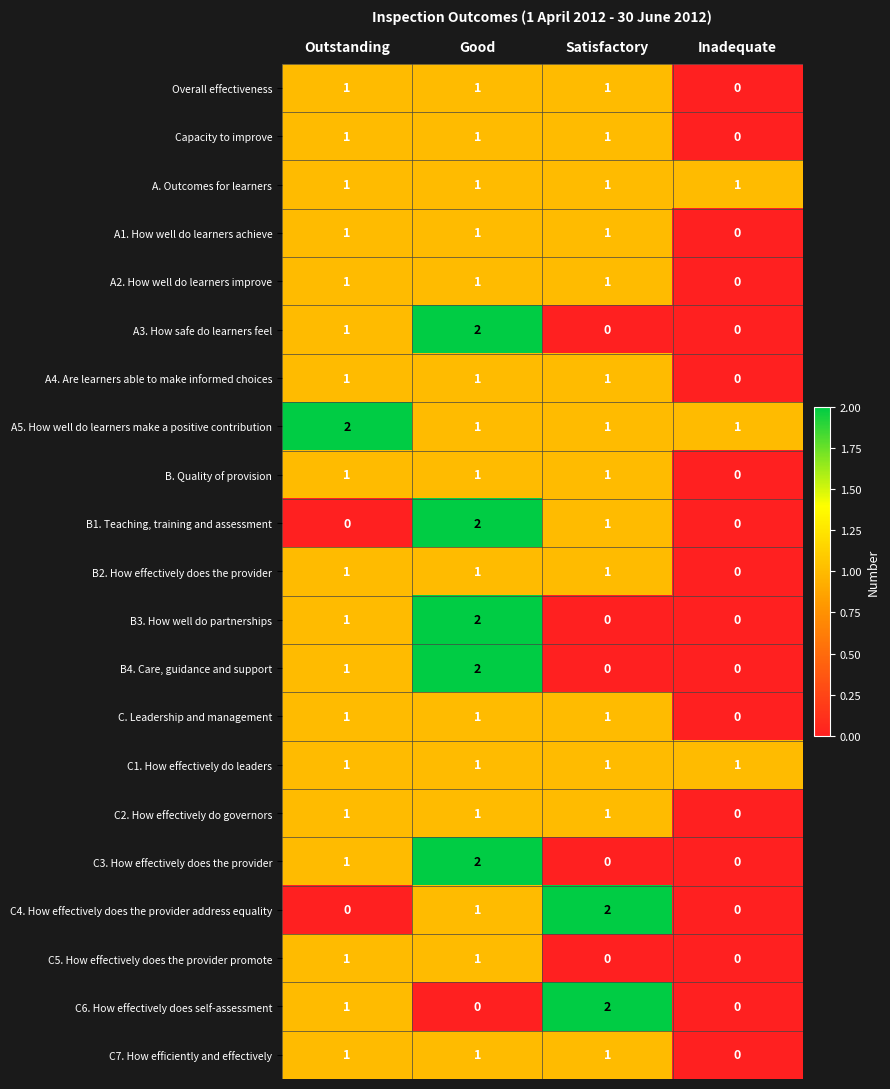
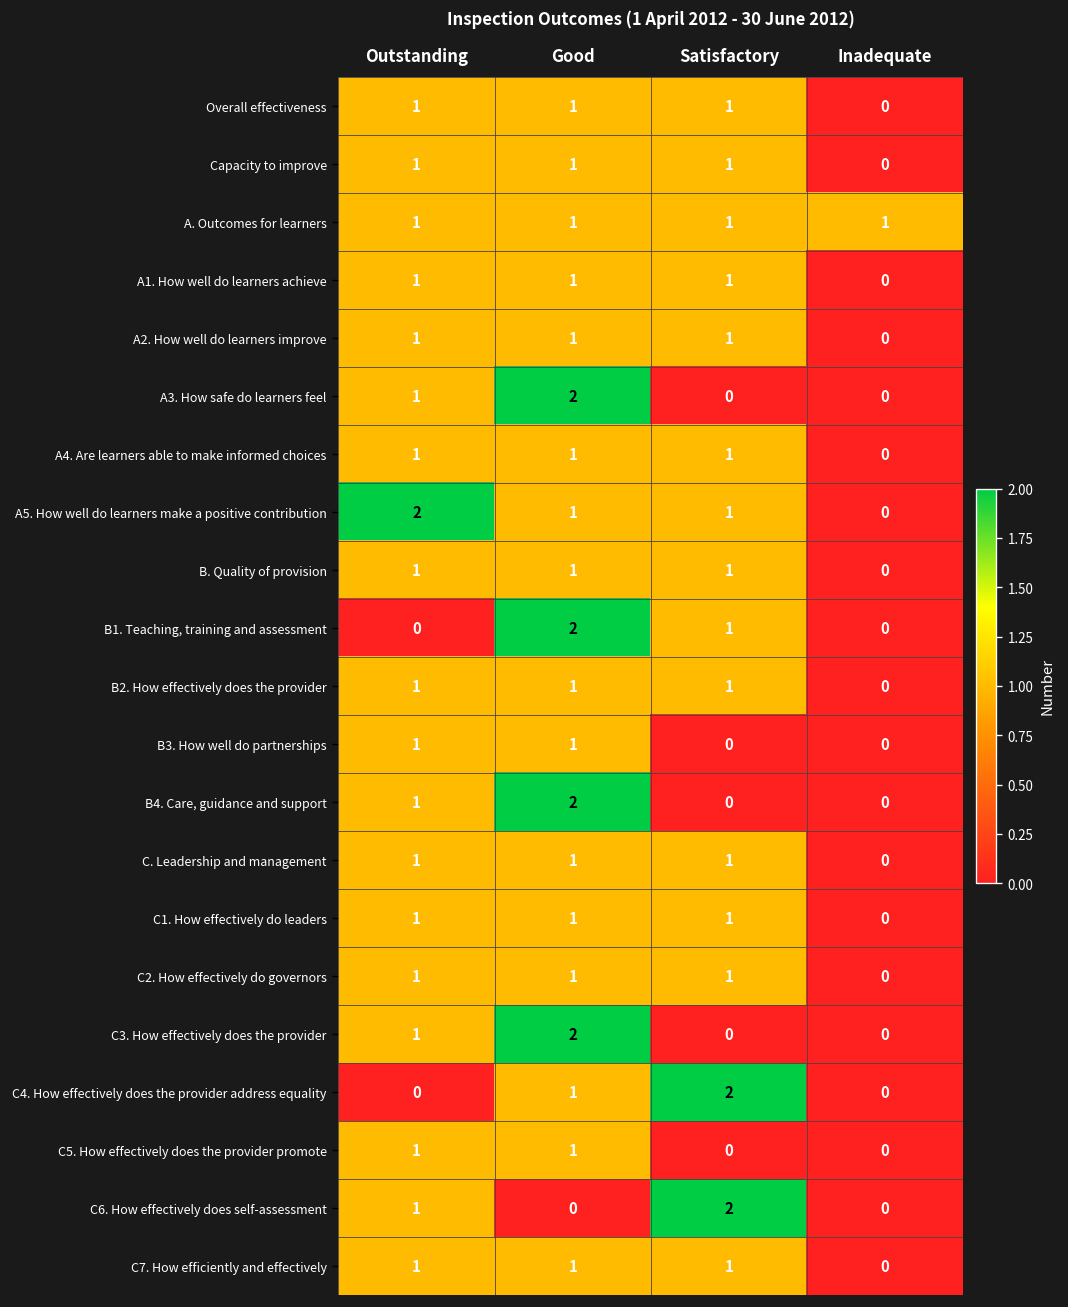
  {
    "Overall effectiveness": {
      "Outstanding": 1,
      "Good": 1,
      "Satisfactory": 1,
      "Inadequate": 0
    },
    "Capacity to improve": {
      "Outstanding": 1,
      "Good": 1,
      "Satisfactory": 1,
      "Inadequate": 0
    },
    "A. Outcomes for learners": {
      "Outstanding": 1,
      "Good": 1,
      "Satisfactory": 1,
      "Inadequate": 1
    },
    "A1. How well do learners achieve": {
      "Outstanding": 1,
      "Good": 1,
      "Satisfactory": 1,
      "Inadequate": 0
    },
    "A2. How well do learners improve": {
      "Outstanding": 1,
      "Good": 1,
      "Satisfactory": 1,
      "Inadequate": 0
    },
    "A3. How safe do learners feel": {
      "Outstanding": 1,
      "Good": 2,
      "Satisfactory": 0,
      "Inadequate": 0
    },
    "A4. Are learners able to make informed choices": {
      "Outstanding": 1,
      "Good": 1,
      "Satisfactory": 1,
      "Inadequate": 0
    },
    "A5. How well do learners make a positive contribution": {
      "Outstanding": 2,
      "Good": 1,
      "Satisfactory": 1,
-     "Inadequate": 1
+     "Inadequate": 0
    },
    "B. Quality of provision": {
      "Outstanding": 1,
      "Good": 1,
      "Satisfactory": 1,
      "Inadequate": 0
    },
    "B1. Teaching, training and assessment": {
      "Outstanding": 0,
      "Good": 2,
      "Satisfactory": 1,
      "Inadequate": 0
    },
    "B2. How effectively does the provider": {
      "Outstanding": 1,
      "Good": 1,
      "Satisfactory": 1,
      "Inadequate": 0
    },
    "B3. How well do partnerships": {
      "Outstanding": 1,
-     "Good": 2,
+     "Good": 1,
      "Satisfactory": 0,
      "Inadequate": 0
    },
    "B4. Care, guidance and support": {
      "Outstanding": 1,
      "Good": 2,
      "Satisfactory": 0,
      "Inadequate": 0
    },
    "C. Leadership and management": {
      "Outstanding": 1,
      "Good": 1,
      "Satisfactory": 1,
      "Inadequate": 0
    },
    "C1. How effectively do leaders": {
      "Outstanding": 1,
      "Good": 1,
      "Satisfactory": 1,
-     "Inadequate": 1
+     "Inadequate": 0
    },
    "C2. How effectively do governors": {
      "Outstanding": 1,
      "Good": 1,
      "Satisfactory": 1,
      "Inadequate": 0
    },
    "C3. How effectively does the provider": {
      "Outstanding": 1,
      "Good": 2,
      "Satisfactory": 0,
      "Inadequate": 0
    },
    "C4. How effectively does the provider address equality": {
      "Outstanding": 0,
      "Good": 1,
      "Satisfactory": 2,
      "Inadequate": 0
    },
    "C5. How effectively does the provider promote": {
      "Outstanding": 1,
      "Good": 1,
      "Satisfactory": 0,
      "Inadequate": 0
    },
    "C6. How effectively does self-assessment": {
      "Outstanding": 1,
      "Good": 0,
      "Satisfactory": 2,
      "Inadequate": 0
    },
    "C7. How efficiently and effectively": {
      "Outstanding": 1,
      "Good": 1,
      "Satisfactory": 1,
      "Inadequate": 0
    }
  }
